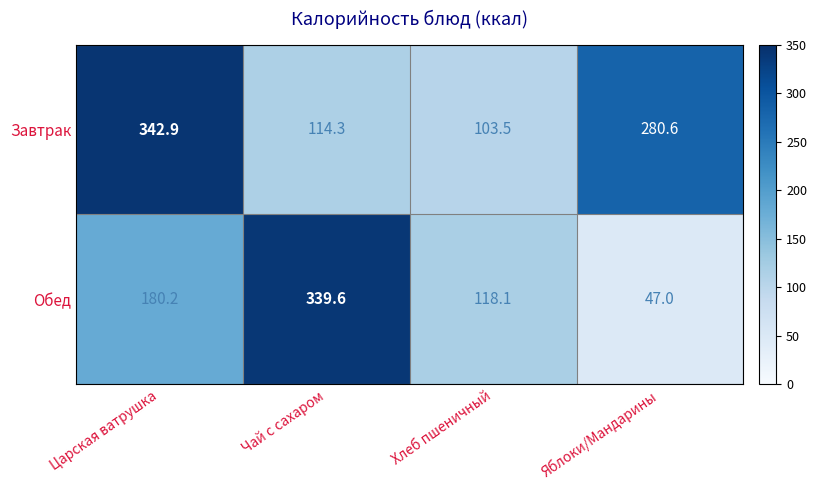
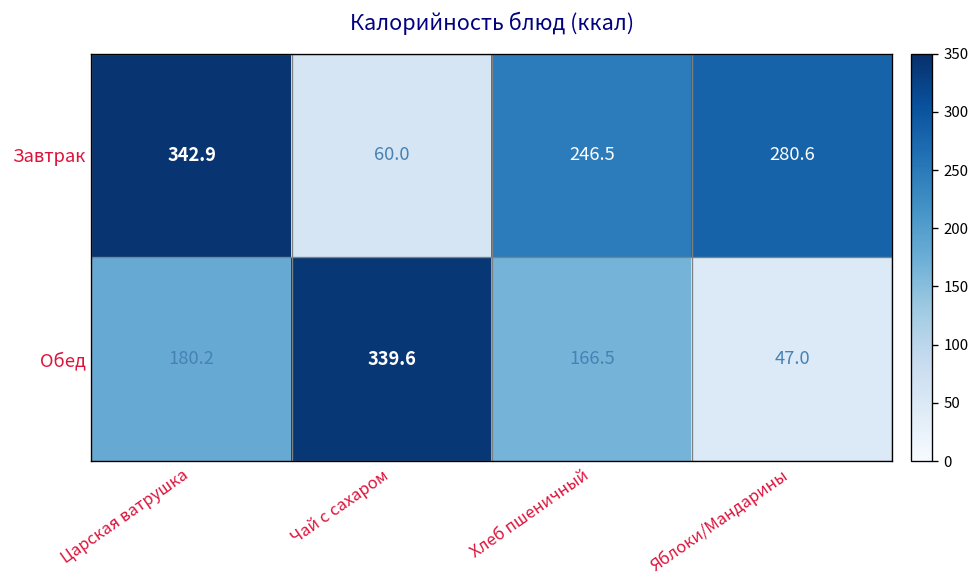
  {
    "Завтрак": {
      "Царская ватрушка": 342.9,
-     "Чай с сахаром": 114.3,
-     "Хлеб пшеничный": 103.5,
+     "Чай с сахаром": 60.0,
+     "Хлеб пшеничный": 246.5,
      "Яблоки/Мандарины": 280.6
    },
    "Обед": {
      "Чай с сахаром": 339.6,
-     "Хлеб пшеничный": 118.1,
+     "Хлеб пшеничный": 166.5,
      "Яблоки/Мандарины": 47.0
    }
  }
